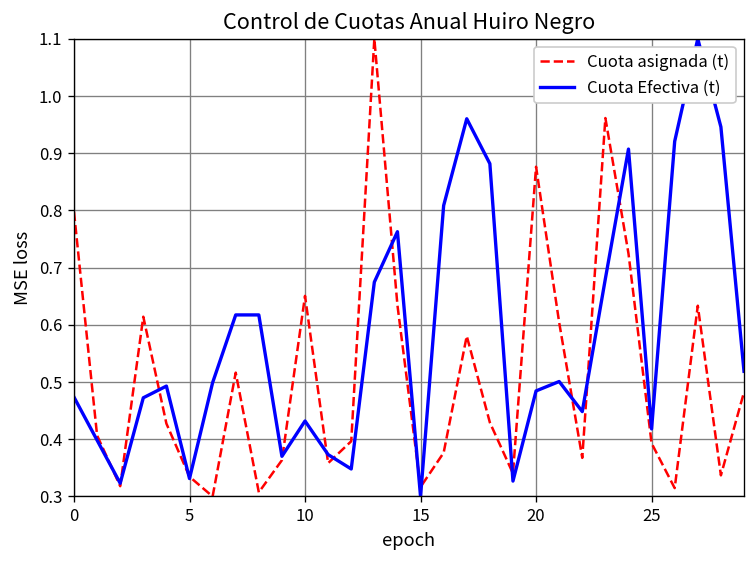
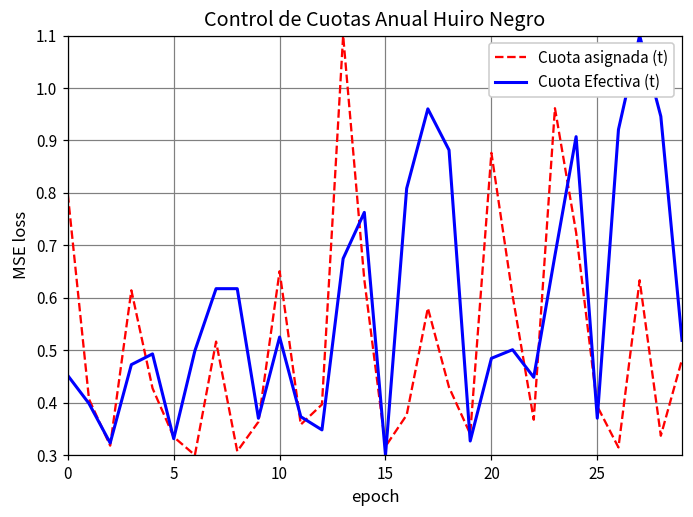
  {
    "Cuota asignada (t)": {
      "0": 0.80,
      "10": 0.65,
      "15": 0.32,
      "20": 0.88,
      "25": 0.39
    },
    "Cuota Efectiva (t)": {
-     "0": 0.47,
-     "10": 0.43,
+     "0": 0.45,
+     "10": 0.53,
      "15": 0.30,
      "20": 0.48,
-     "25": 0.42
+     "25": 0.37
    }
  }
